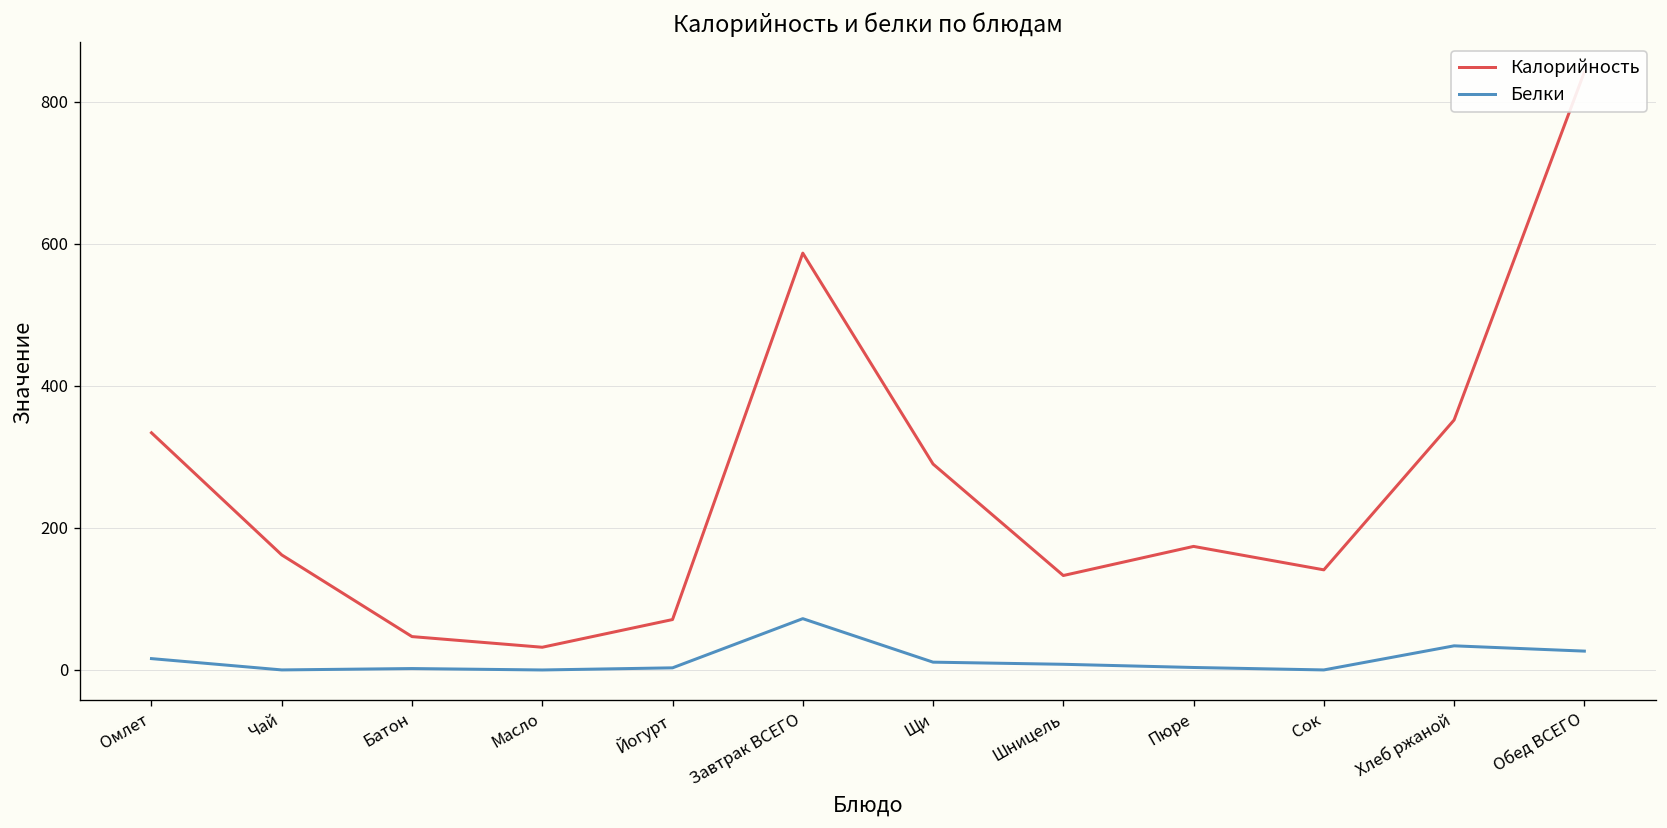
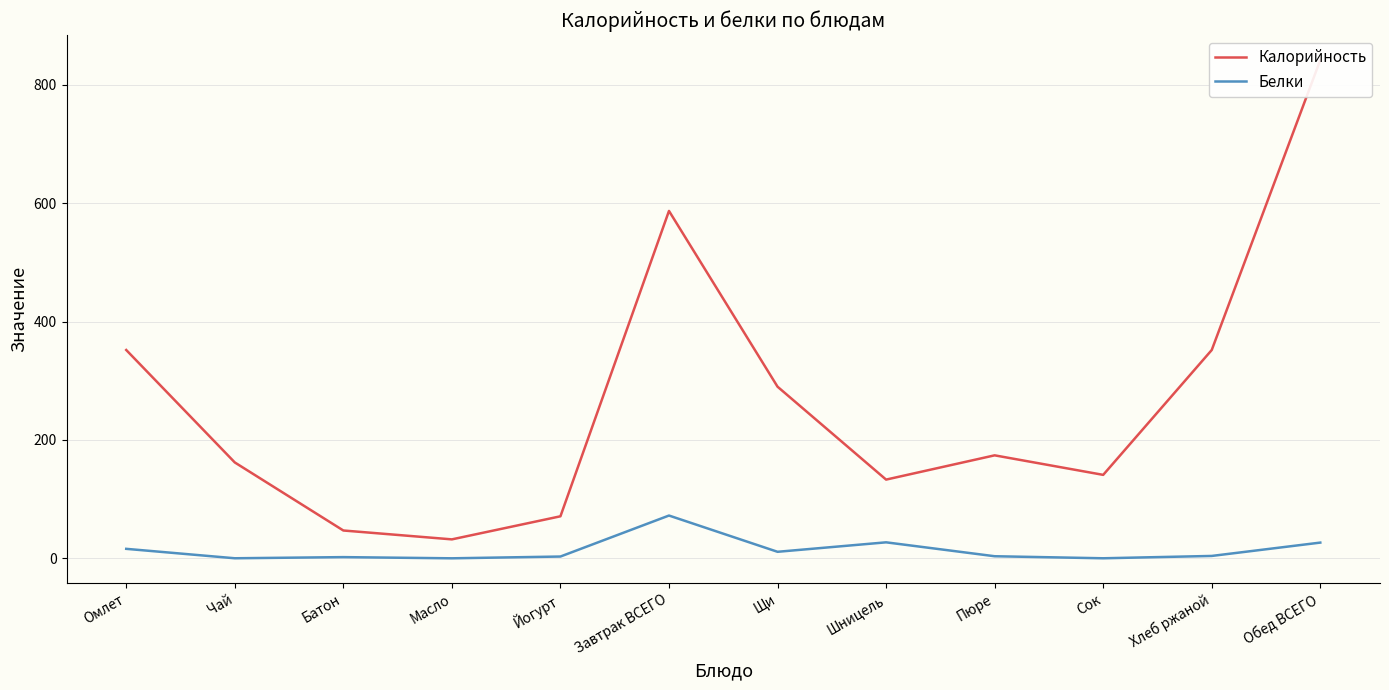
  {
    "Калорийность": {
-     "Омлет": 330,
+     "Омлет": 350,
      "Чай": 160,
      "Батон": 50,
      "Масло": 30,
      "Йогурт": 70,
      "Завтрак ВСЕГО": 590,
      "Щи": 290,
      "Шницель": 130,
      "Пюре": 170,
      "Сок": 140,
      "Хлеб ржаной": 350
    },
    "Белки": {
      "Омлет": 20,
      "Чай": 0,
      "Батон": 0,
      "Масло": 0,
      "Йогурт": 0,
      "Завтрак ВСЕГО": 70,
      "Щи": 10,
-     "Шницель": 10,
+     "Шницель": 30,
      "Пюре": 0,
      "Сок": 0,
-     "Хлеб ржаной": 30,
+     "Хлеб ржаной": 0,
      "Обед ВСЕГО": 30
    }
  }
